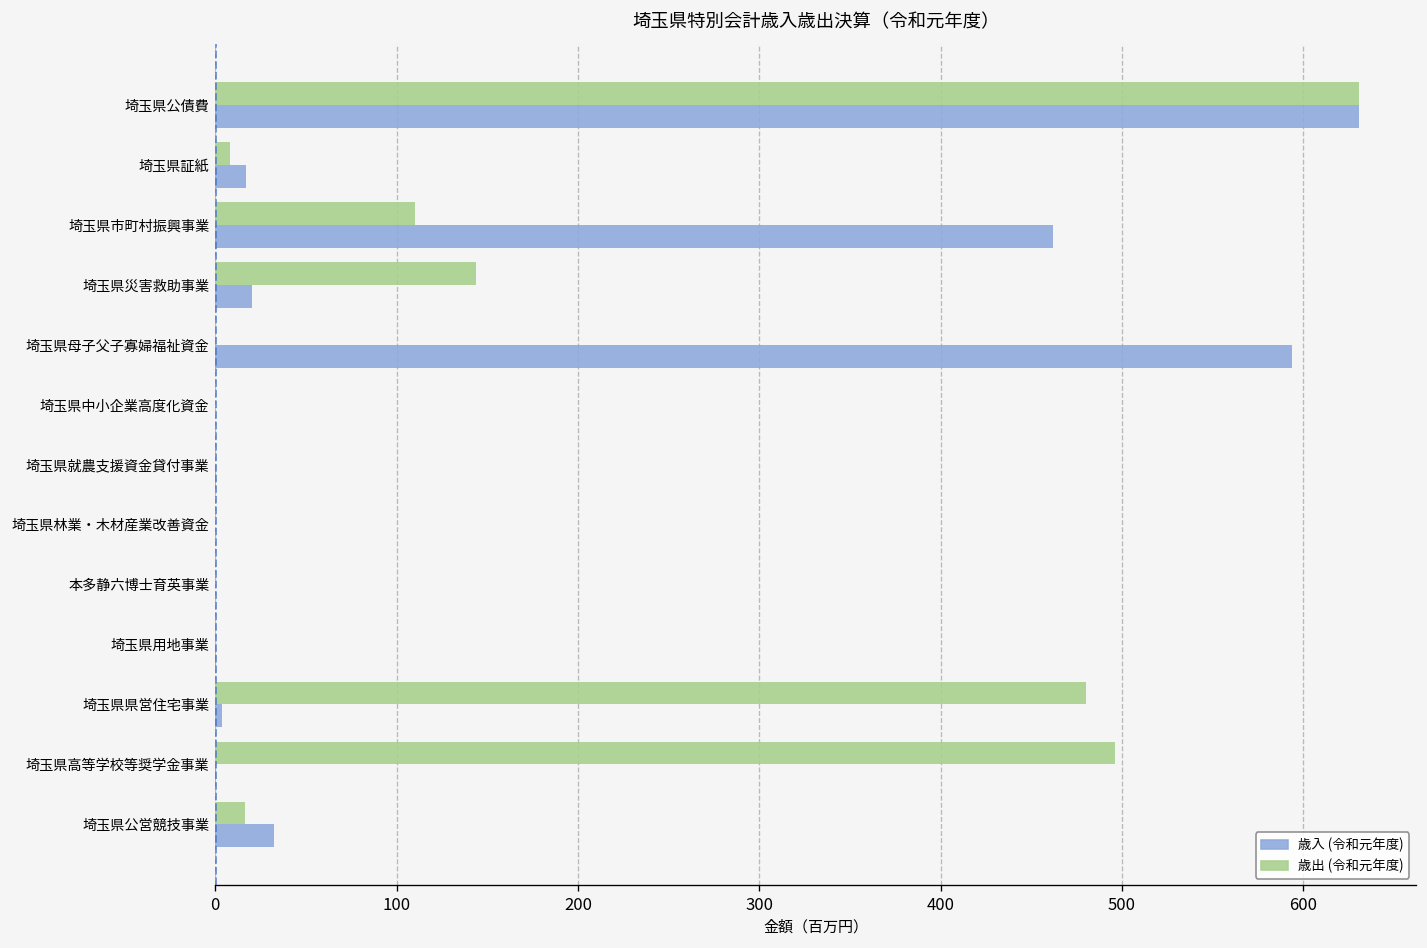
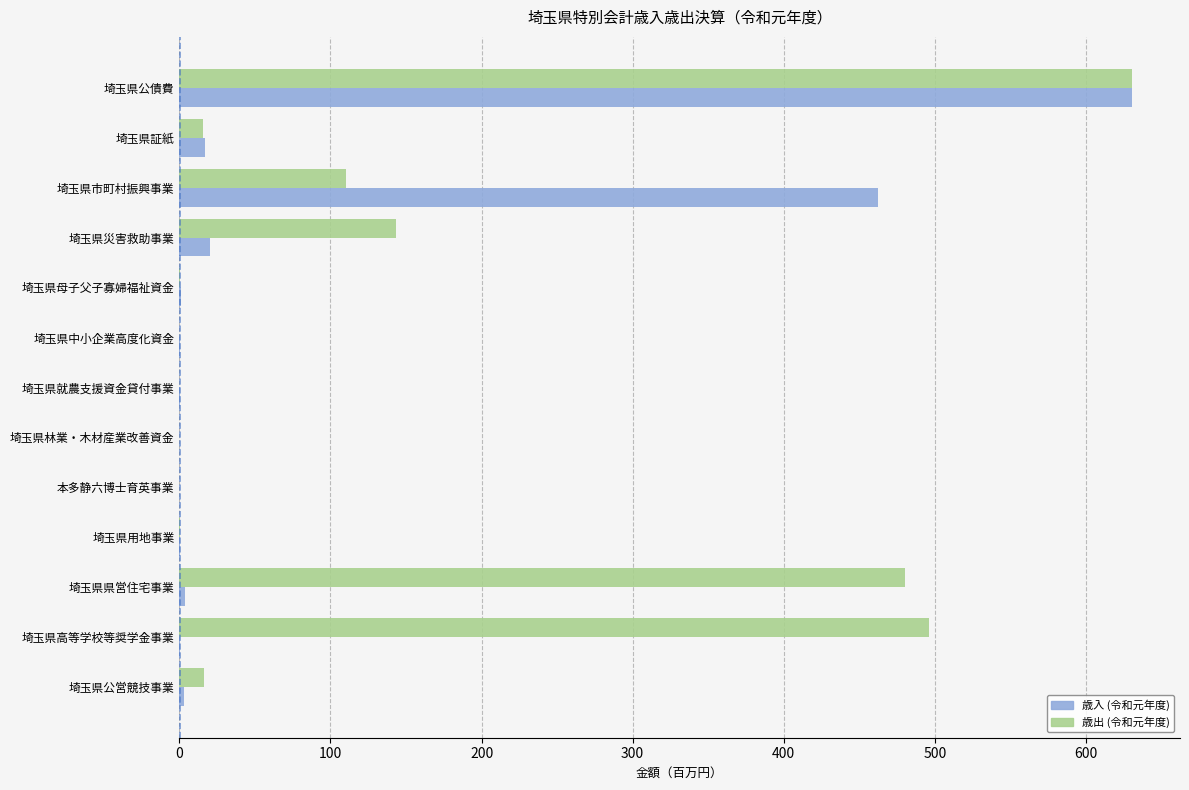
  {
    "歳入 (令和元年度)": {
      "埼玉県公債費": 631,
      "埼玉県証紙": 17,
      "埼玉県市町村振興事業": 462,
      "埼玉県災害救助事業": 20,
-     "埼玉県母子父子寡婦福祉資金": 594,
+     "埼玉県母子父子寡婦福祉資金": 1,
      "埼玉県県営住宅事業": 4,
-     "埼玉県公営競技事業": 32
+     "埼玉県公営競技事業": 3
    },
    "歳出 (令和元年度)": {
      "埼玉県公債費": 631,
-     "埼玉県証紙": 8,
+     "埼玉県証紙": 16,
      "埼玉県市町村振興事業": 110,
      "埼玉県災害救助事業": 144,
      "埼玉県県営住宅事業": 480,
      "埼玉県高等学校等奨学金事業": 496,
      "埼玉県公営競技事業": 16
    }
  }
